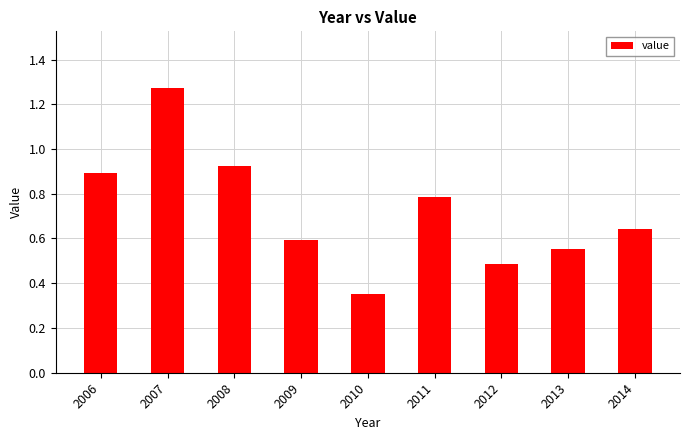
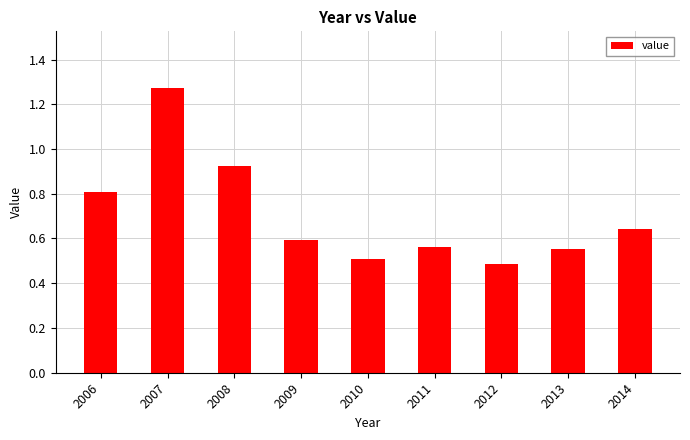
  {
-   "2006": 0.89,
+   "2006": 0.81,
    "2007": 1.27,
    "2008": 0.92,
    "2009": 0.60,
-   "2010": 0.35,
-   "2011": 0.79,
+   "2010": 0.51,
+   "2011": 0.56,
    "2012": 0.49,
    "2013": 0.55,
    "2014": 0.64
  }
